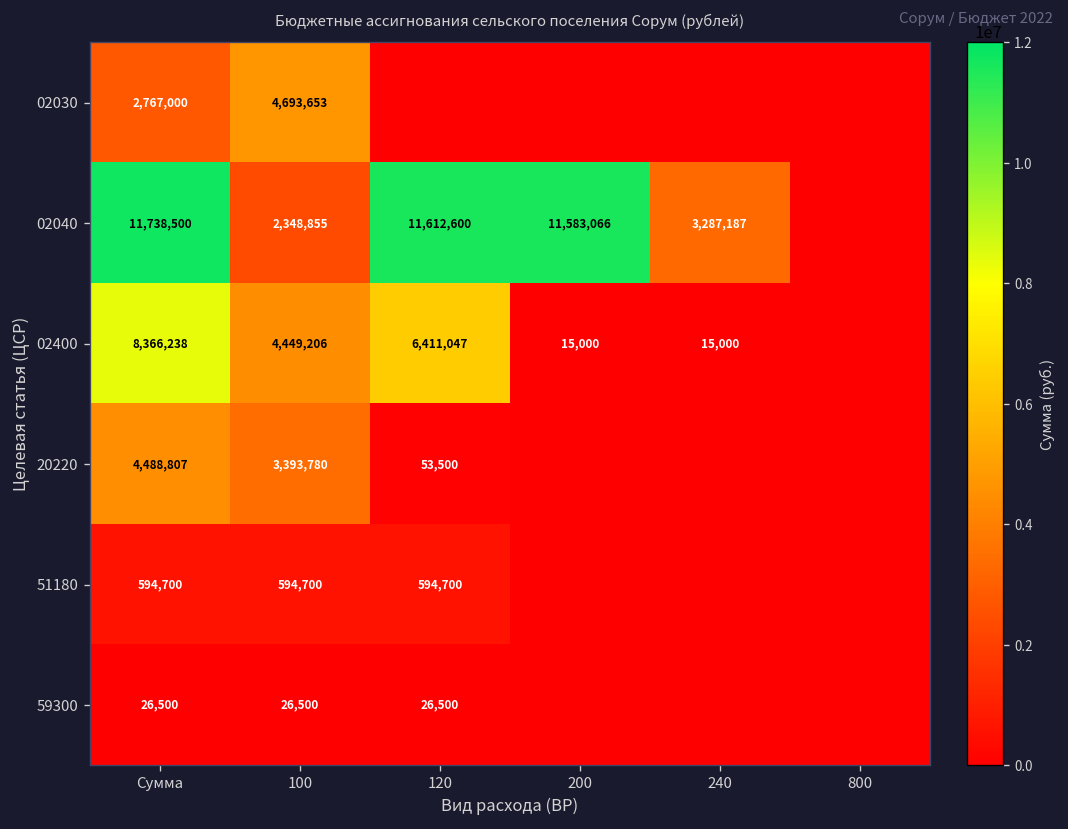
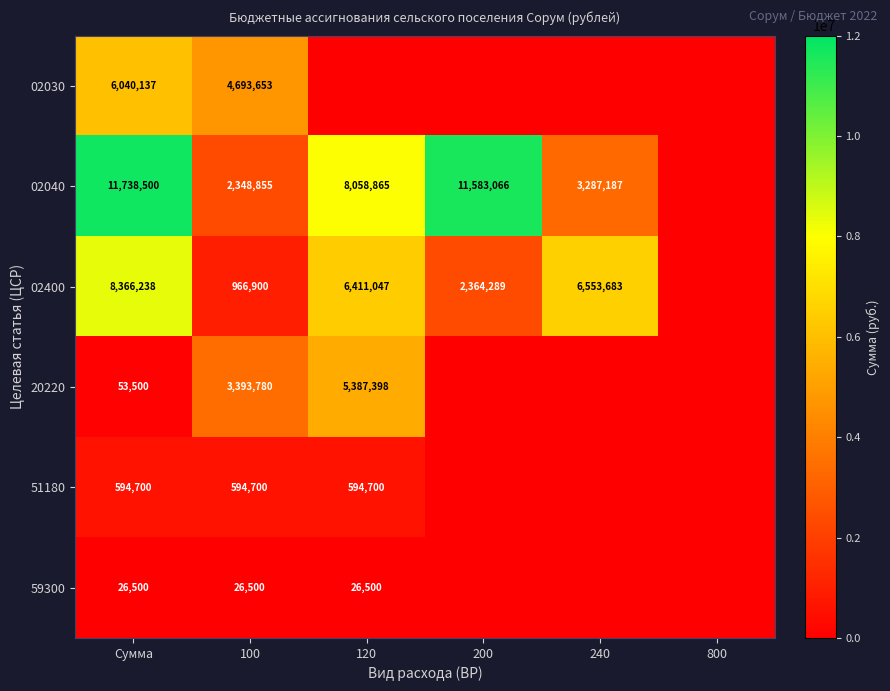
  {
    "02030": {
-     "Сумма": "2,767,000",
+     "Сумма": "6,040,137",
      "100": "4,693,653"
    },
    "02040": {
      "Сумма": "11,738,500",
      "100": "2,348,855",
-     "120": "11,612,600",
+     "120": "8,058,865",
      "200": "11,583,066",
      "240": "3,287,187"
    },
    "02400": {
      "Сумма": "8,366,238",
-     "100": "4,449,206",
+     "100": "966,900",
      "120": "6,411,047",
-     "200": "15,000",
-     "240": "15,000"
+     "200": "2,364,289",
+     "240": "6,553,683"
    },
    "20220": {
-     "Сумма": "4,488,807",
+     "Сумма": "53,500",
      "100": "3,393,780",
-     "120": "53,500"
+     "120": "5,387,398"
    },
    "51180": {
      "Сумма": "594,700",
      "100": "594,700",
      "120": "594,700"
    },
    "59300": {
      "Сумма": "26,500",
      "100": "26,500",
      "120": "26,500"
    }
  }
